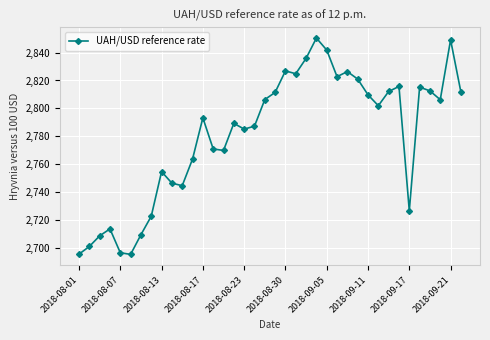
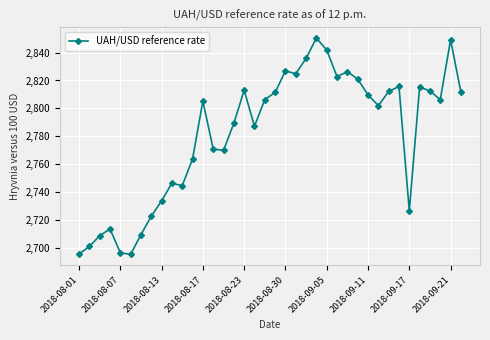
  {
    "2018-08-01": "2,696",
    "2018-08-07": "2,697",
-   "2018-08-13": "2,755",
-   "2018-08-17": "2,793",
-   "2018-08-23": "2,785",
+   "2018-08-13": "2,734",
+   "2018-08-17": "2,805",
+   "2018-08-23": "2,813",
    "2018-08-30": "2,827",
    "2018-09-05": "2,842",
    "2018-09-11": "2,810",
    "2018-09-17": "2,727",
    "2018-09-21": "2,849"
  }
